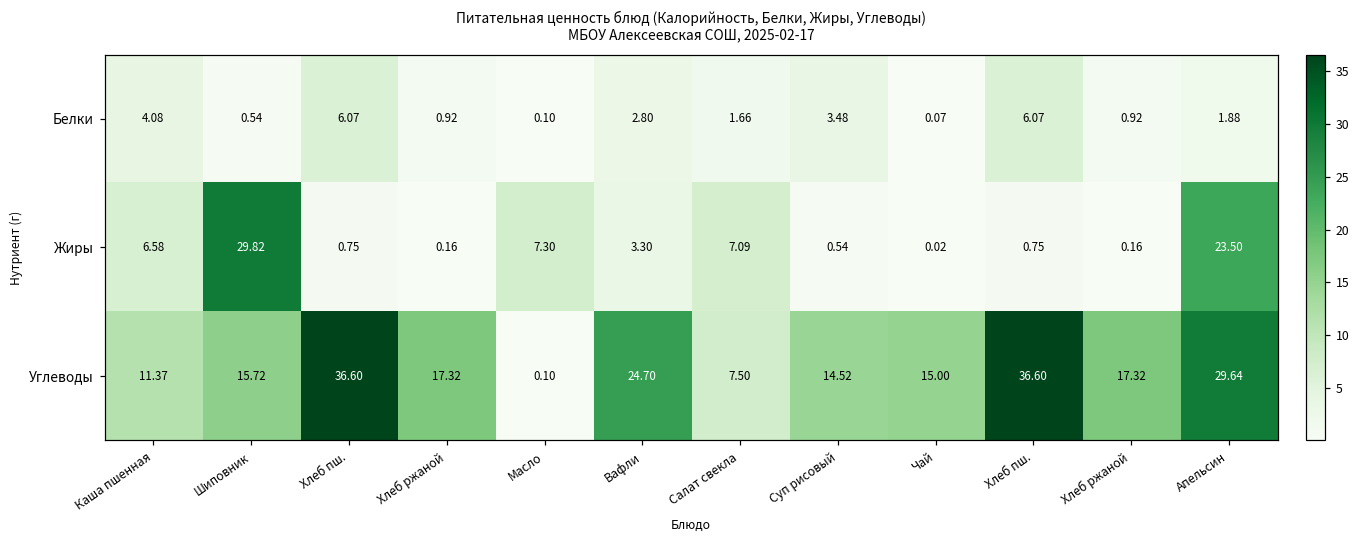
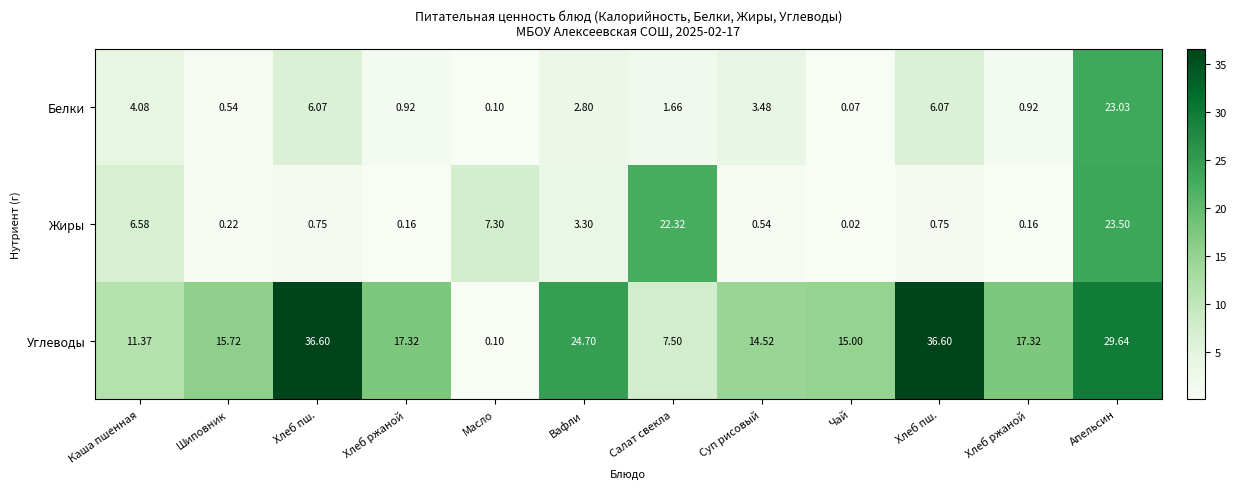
  {
    "Белки": {
      "Каша пшенная": 4.08,
      "Шиповник": 0.54,
      "Масло": 0.10,
      "Вафли": 2.80,
      "Салат свекла": 1.66,
      "Суп рисовый": 3.48,
      "Чай": 0.07,
-     "Апельсин": 1.88
+     "Апельсин": 23.03
    },
    "Жиры": {
      "Каша пшенная": 6.58,
-     "Шиповник": 29.82,
+     "Шиповник": 0.22,
      "Масло": 7.30,
      "Вафли": 3.30,
-     "Салат свекла": 7.09,
+     "Салат свекла": 22.32,
      "Суп рисовый": 0.54,
      "Чай": 0.02,
      "Апельсин": 23.50
    },
    "Углеводы": {
      "Каша пшенная": 11.37,
      "Шиповник": 15.72,
      "Масло": 0.10,
      "Вафли": 24.70,
      "Салат свекла": 7.50,
      "Суп рисовый": 14.52,
      "Чай": 15.00,
      "Апельсин": 29.64
    }
  }
